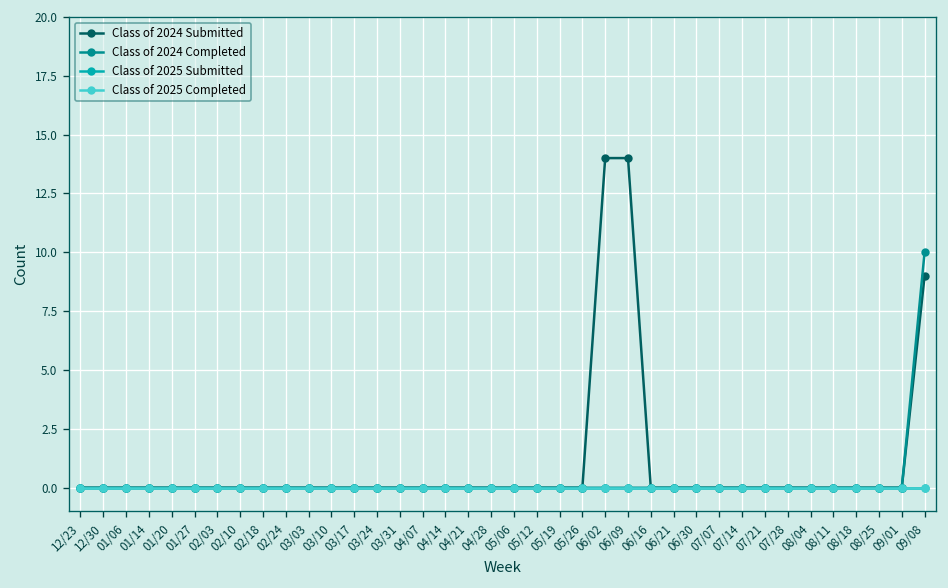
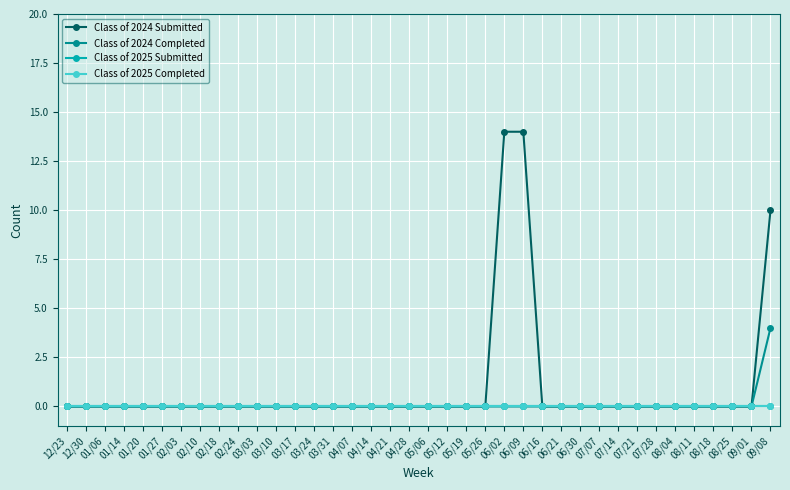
  {
    "Class of 2024 Submitted": {
      "06/02": 14,
      "06/09": 14,
-     "09/08": 9
+     "09/08": 10
    },
    "Class of 2024 Completed": {
-     "09/08": 10
+     "09/08": 4
    },
    "Class of 2025 Completed": {
      "09/08": 0
    }
  }
